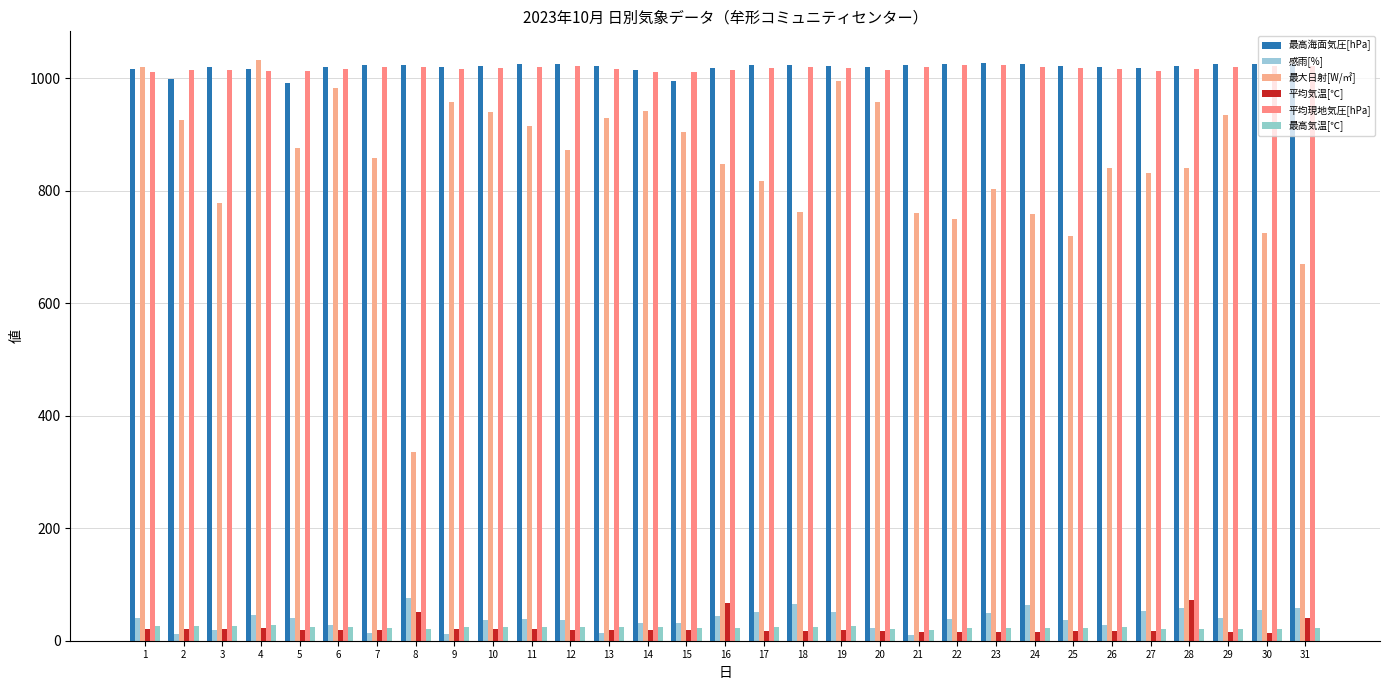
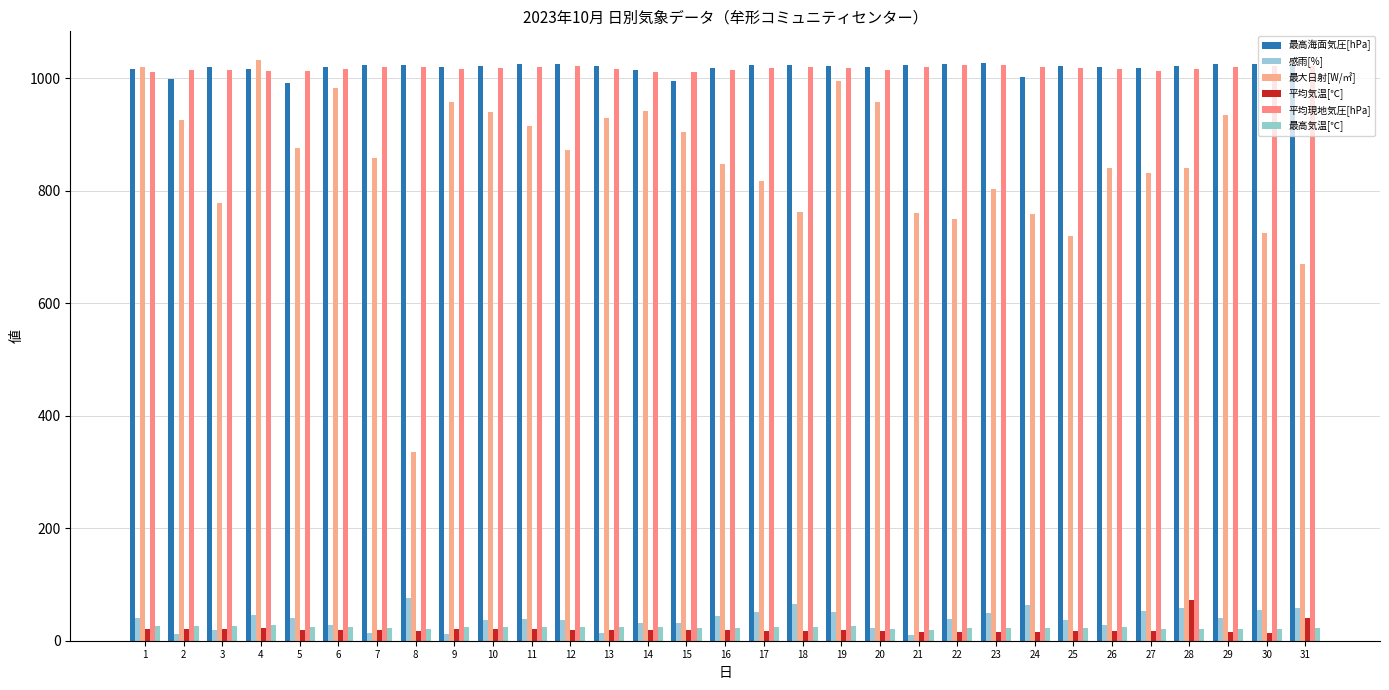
  {
    "最高海面気圧[hPa]": {
      "1": 1020,
      "2": 1000,
      "3": 1020,
      "4": 1020,
      "5": 990,
      "6": 1020,
      "7": 1020,
      "8": 1020,
      "9": 1020,
      "10": 1020,
      "11": 1020,
      "12": 1030,
      "13": 1020,
      "14": 1020,
      "15": 1000,
      "16": 1020,
      "17": 1020,
      "18": 1020,
      "19": 1020,
      "20": 1020,
      "21": 1020,
      "22": 1030,
      "23": 1030,
-     "24": 1030,
+     "24": 1000,
      "25": 1020,
      "26": 1020,
      "27": 1020,
      "28": 1020,
      "29": 1020,
      "30": 1030
    },
    "平均気温[℃]": {
      "1": 20,
      "2": 20,
      "3": 20,
      "4": 20,
      "5": 20,
      "6": 20,
      "7": 20,
-     "8": 50,
+     "8": 20,
      "9": 20,
      "10": 20,
      "11": 20,
      "12": 20,
      "13": 20,
      "14": 20,
      "15": 20,
-     "16": 70,
+     "16": 20,
      "17": 20,
      "18": 20,
      "19": 20,
      "20": 20,
      "21": 20,
      "22": 20,
      "23": 20,
      "24": 20,
      "25": 20,
      "26": 20,
      "27": 20,
      "28": 70,
      "29": 10,
      "30": 10,
      "31": 40
    }
  }
